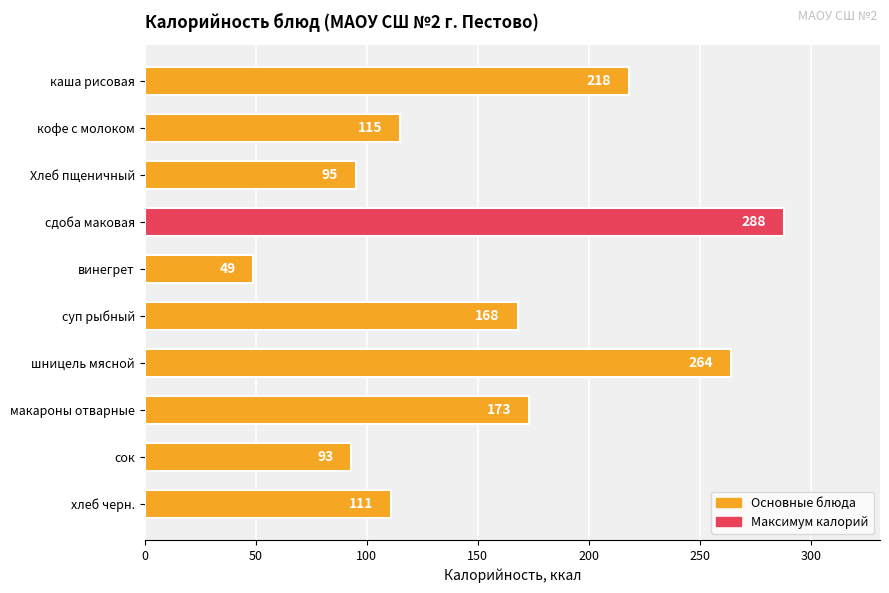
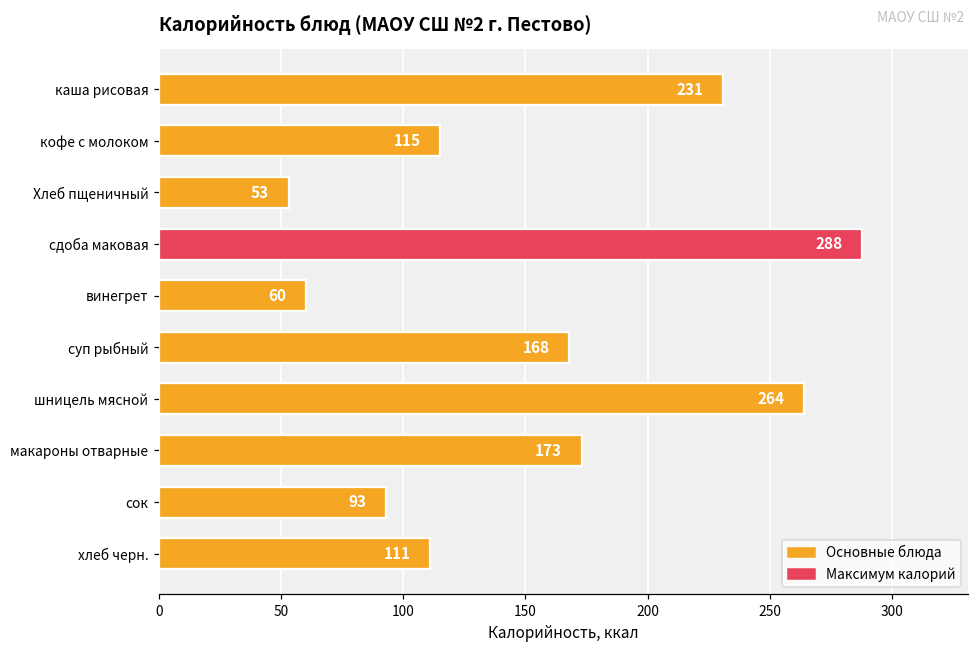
  {
-   "каша рисовая": 218,
+   "каша рисовая": 231,
    "кофе с молоком": 115,
-   "Хлеб пщеничный": 95,
+   "Хлеб пщеничный": 53,
    "сдоба маковая": 288,
-   "винегрет": 49,
+   "винегрет": 60,
    "суп рыбный": 168,
    "шницель мясной": 264,
    "макароны отварные": 173,
    "сок": 93,
    "хлеб черн.": 111
  }
